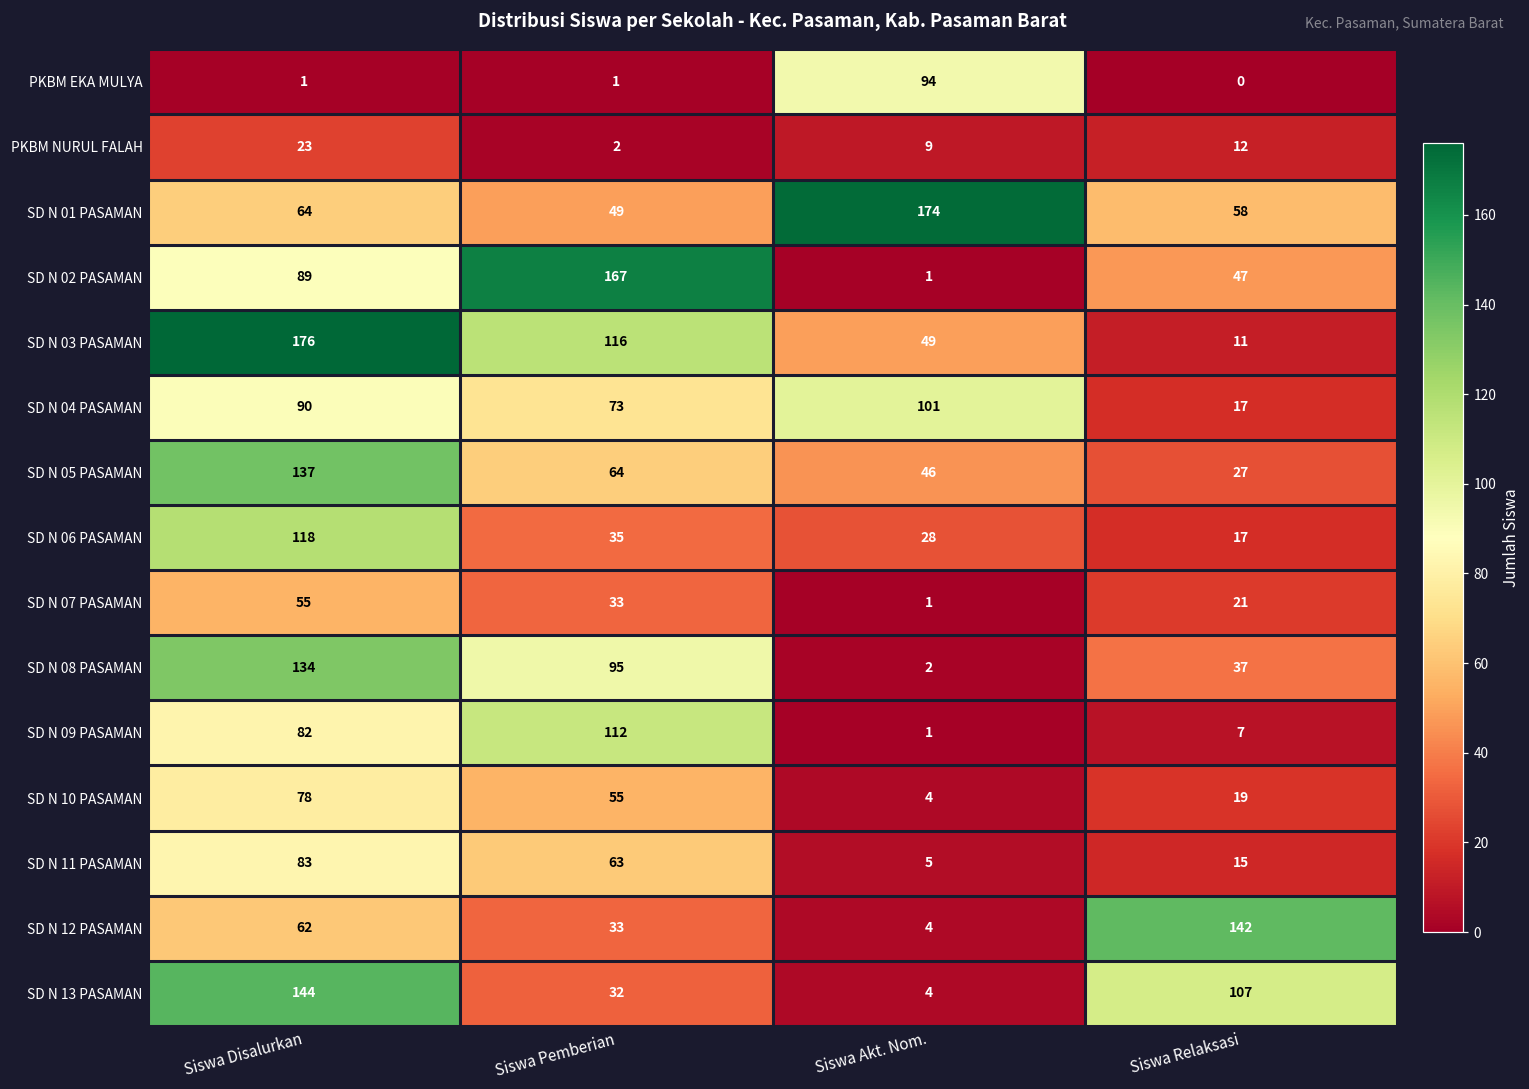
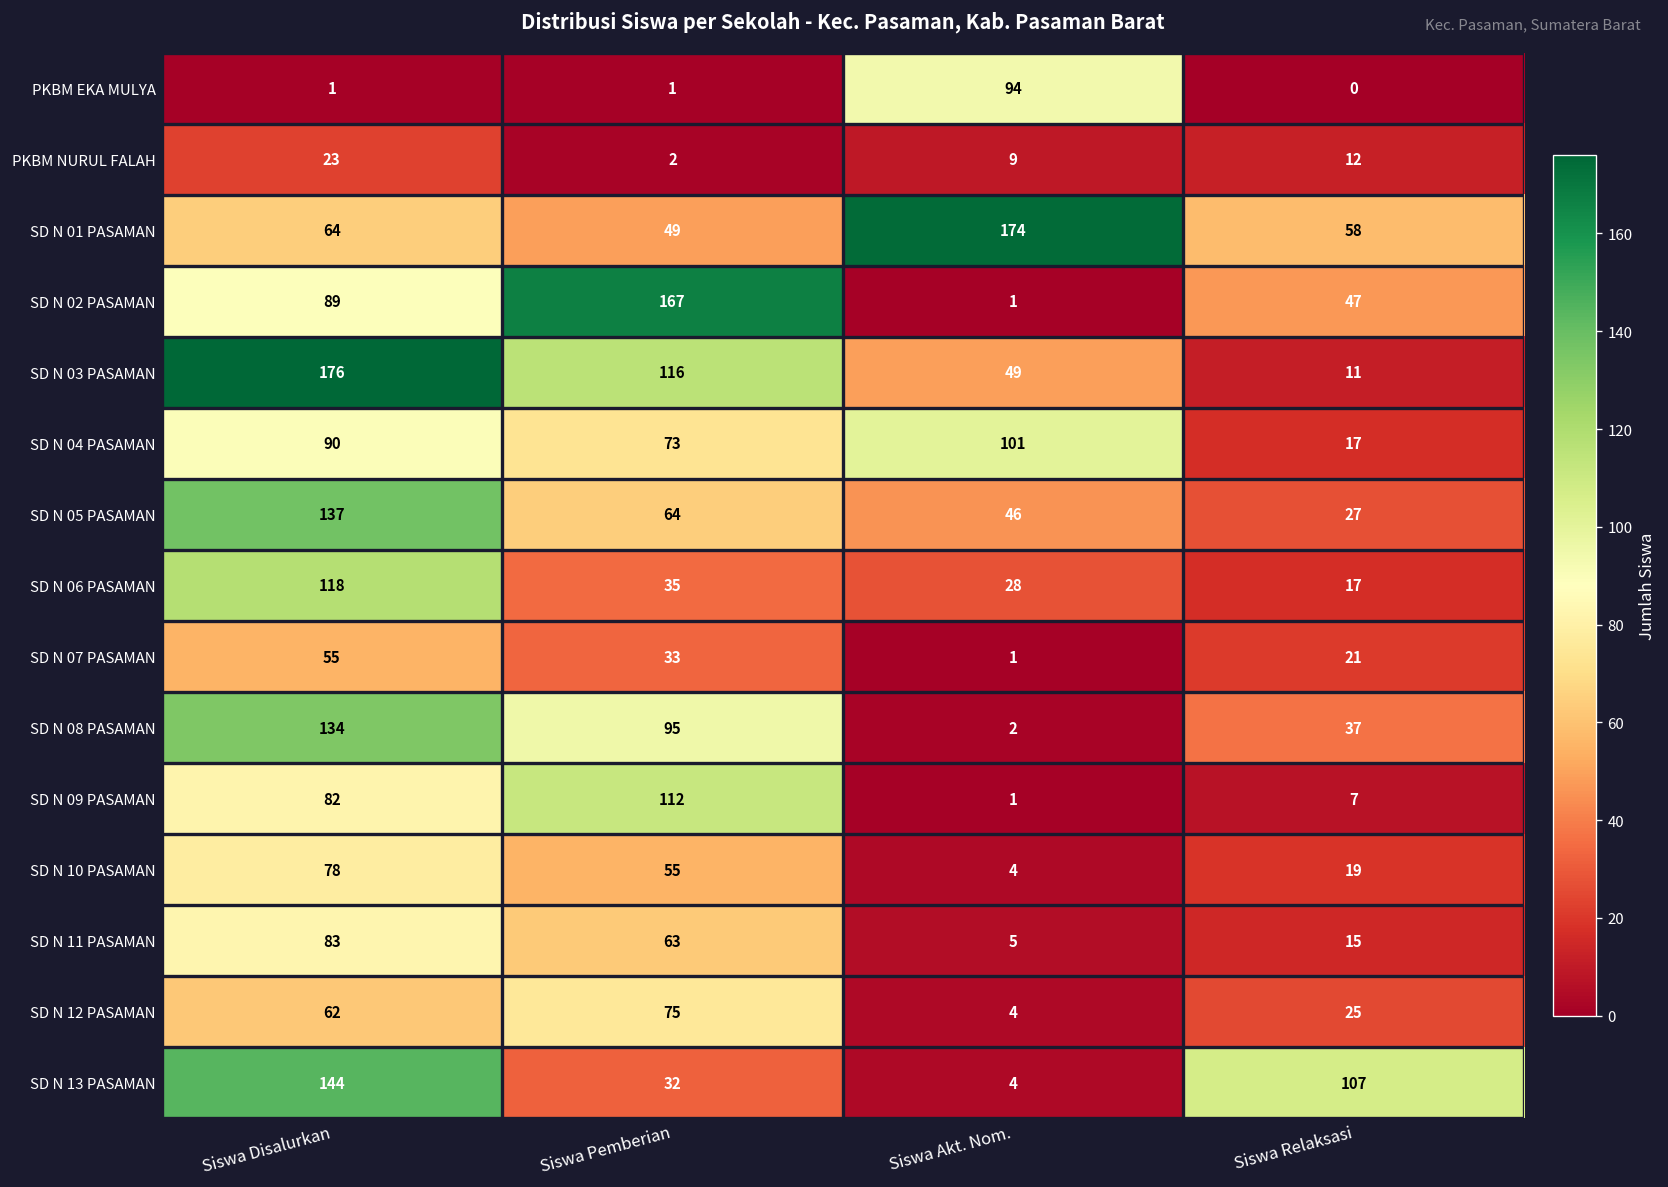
  {
    "PKBM EKA MULYA": {
      "Siswa Disalurkan": 1,
      "Siswa Pemberian": 1,
      "Siswa Akt. Nom.": 94,
      "Siswa Relaksasi": 0
    },
    "PKBM NURUL FALAH": {
      "Siswa Disalurkan": 23,
      "Siswa Pemberian": 2,
      "Siswa Akt. Nom.": 9,
      "Siswa Relaksasi": 12
    },
    "SD N 01 PASAMAN": {
      "Siswa Disalurkan": 64,
      "Siswa Pemberian": 49,
      "Siswa Akt. Nom.": 174,
      "Siswa Relaksasi": 58
    },
    "SD N 02 PASAMAN": {
      "Siswa Disalurkan": 89,
      "Siswa Pemberian": 167,
      "Siswa Akt. Nom.": 1,
      "Siswa Relaksasi": 47
    },
    "SD N 03 PASAMAN": {
      "Siswa Disalurkan": 176,
      "Siswa Pemberian": 116,
      "Siswa Akt. Nom.": 49,
      "Siswa Relaksasi": 11
    },
    "SD N 04 PASAMAN": {
      "Siswa Disalurkan": 90,
      "Siswa Pemberian": 73,
      "Siswa Akt. Nom.": 101,
      "Siswa Relaksasi": 17
    },
    "SD N 05 PASAMAN": {
      "Siswa Disalurkan": 137,
      "Siswa Pemberian": 64,
      "Siswa Akt. Nom.": 46,
      "Siswa Relaksasi": 27
    },
    "SD N 06 PASAMAN": {
      "Siswa Disalurkan": 118,
      "Siswa Pemberian": 35,
      "Siswa Akt. Nom.": 28,
      "Siswa Relaksasi": 17
    },
    "SD N 07 PASAMAN": {
      "Siswa Disalurkan": 55,
      "Siswa Pemberian": 33,
      "Siswa Akt. Nom.": 1,
      "Siswa Relaksasi": 21
    },
    "SD N 08 PASAMAN": {
      "Siswa Disalurkan": 134,
      "Siswa Pemberian": 95,
      "Siswa Akt. Nom.": 2,
      "Siswa Relaksasi": 37
    },
    "SD N 09 PASAMAN": {
      "Siswa Disalurkan": 82,
      "Siswa Pemberian": 112,
      "Siswa Akt. Nom.": 1,
      "Siswa Relaksasi": 7
    },
    "SD N 10 PASAMAN": {
      "Siswa Disalurkan": 78,
      "Siswa Pemberian": 55,
      "Siswa Akt. Nom.": 4,
      "Siswa Relaksasi": 19
    },
    "SD N 11 PASAMAN": {
      "Siswa Disalurkan": 83,
      "Siswa Pemberian": 63,
      "Siswa Akt. Nom.": 5,
      "Siswa Relaksasi": 15
    },
    "SD N 12 PASAMAN": {
      "Siswa Disalurkan": 62,
-     "Siswa Pemberian": 33,
+     "Siswa Pemberian": 75,
      "Siswa Akt. Nom.": 4,
-     "Siswa Relaksasi": 142
+     "Siswa Relaksasi": 25
    },
    "SD N 13 PASAMAN": {
      "Siswa Disalurkan": 144,
      "Siswa Pemberian": 32,
      "Siswa Akt. Nom.": 4,
      "Siswa Relaksasi": 107
    }
  }
